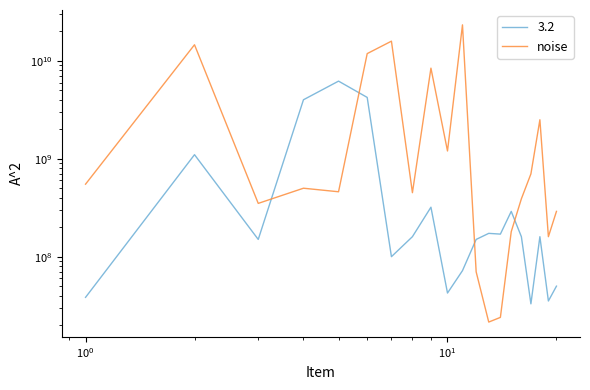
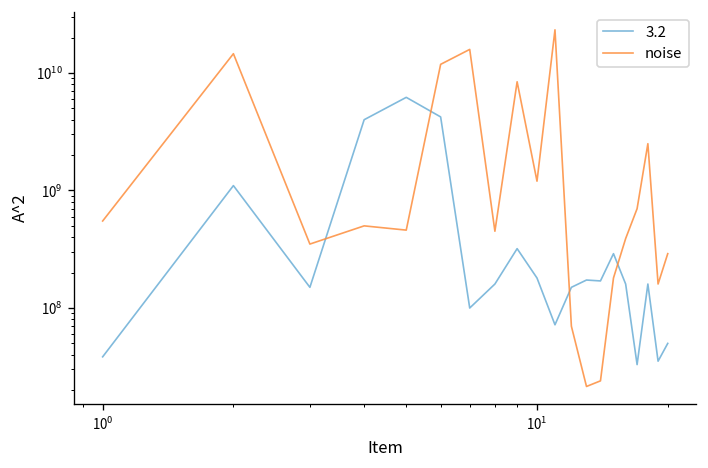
  {
    "3.2": {
      "10^0": 38000000,
-     "10^1": 40000000
+     "10^1": 180000000
    },
    "noise": {
      "10^0": 600000000,
      "10^1": 1200000000
    }
  }
